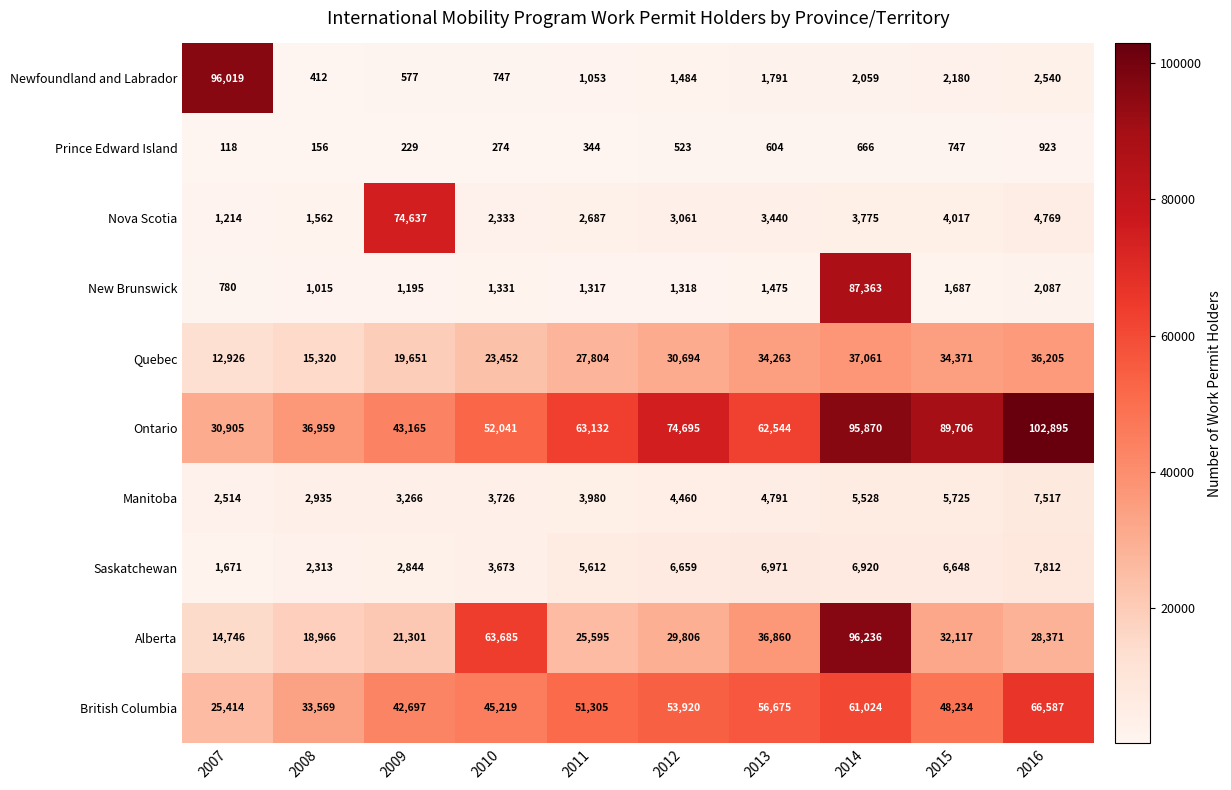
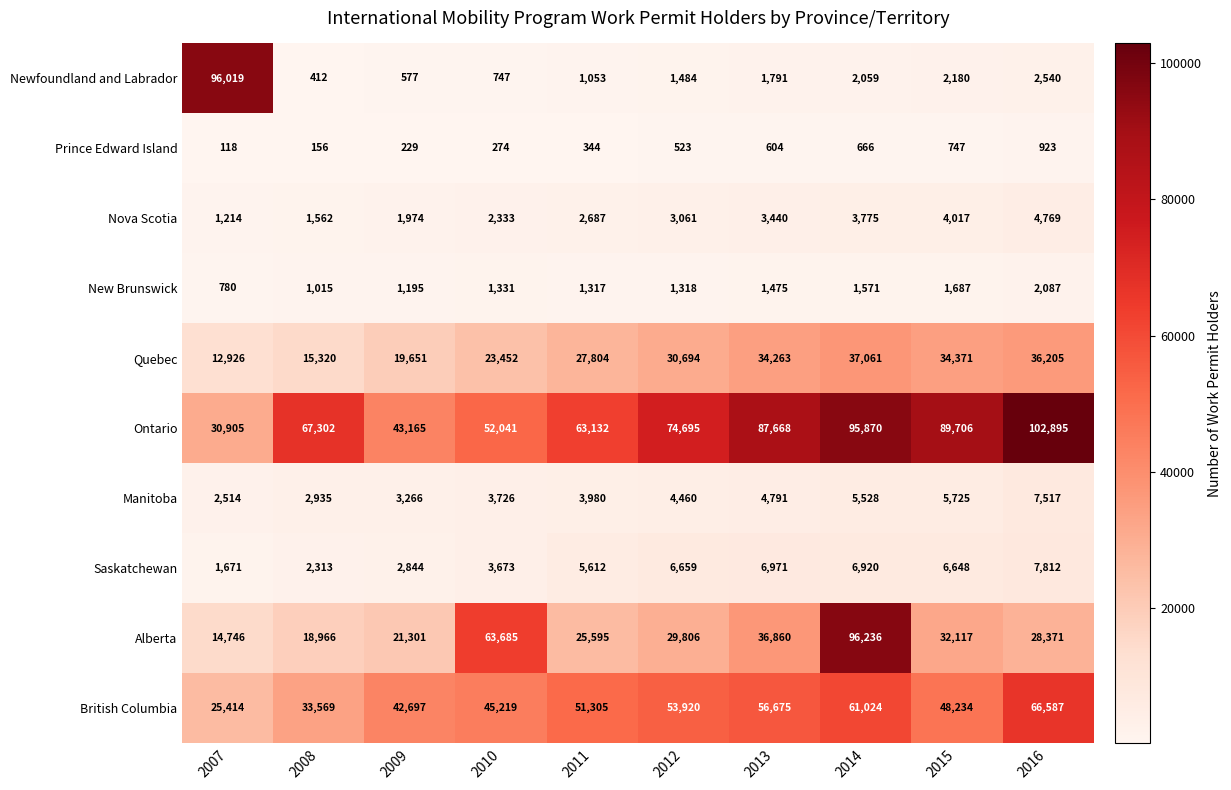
  {
    "Newfoundland and Labrador": {
      "2007": "96,019",
      "2008": "412",
      "2009": "577",
      "2010": "747",
      "2011": "1,053",
      "2012": "1,484",
      "2013": "1,791",
      "2014": "2,059",
      "2015": "2,180",
      "2016": "2,540"
    },
    "Prince Edward Island": {
      "2007": "118",
      "2008": "156",
      "2009": "229",
      "2010": "274",
      "2011": "344",
      "2012": "523",
      "2013": "604",
      "2014": "666",
      "2015": "747",
      "2016": "923"
    },
    "Nova Scotia": {
      "2007": "1,214",
      "2008": "1,562",
-     "2009": "74,637",
+     "2009": "1,974",
      "2010": "2,333",
      "2011": "2,687",
      "2012": "3,061",
      "2013": "3,440",
      "2014": "3,775",
      "2015": "4,017",
      "2016": "4,769"
    },
    "New Brunswick": {
      "2007": "780",
      "2008": "1,015",
      "2009": "1,195",
      "2010": "1,331",
      "2011": "1,317",
      "2012": "1,318",
      "2013": "1,475",
-     "2014": "87,363",
+     "2014": "1,571",
      "2015": "1,687",
      "2016": "2,087"
    },
    "Quebec": {
      "2007": "12,926",
      "2008": "15,320",
      "2009": "19,651",
      "2010": "23,452",
      "2011": "27,804",
      "2012": "30,694",
      "2013": "34,263",
      "2014": "37,061",
      "2015": "34,371",
      "2016": "36,205"
    },
    "Ontario": {
      "2007": "30,905",
-     "2008": "36,959",
+     "2008": "67,302",
      "2009": "43,165",
      "2010": "52,041",
      "2011": "63,132",
      "2012": "74,695",
-     "2013": "62,544",
+     "2013": "87,668",
      "2014": "95,870",
      "2015": "89,706",
      "2016": "102,895"
    },
    "Manitoba": {
      "2007": "2,514",
      "2008": "2,935",
      "2009": "3,266",
      "2010": "3,726",
      "2011": "3,980",
      "2012": "4,460",
      "2013": "4,791",
      "2014": "5,528",
      "2015": "5,725",
      "2016": "7,517"
    },
    "Saskatchewan": {
      "2007": "1,671",
      "2008": "2,313",
      "2009": "2,844",
      "2010": "3,673",
      "2011": "5,612",
      "2012": "6,659",
      "2013": "6,971",
      "2014": "6,920",
      "2015": "6,648",
      "2016": "7,812"
    },
    "Alberta": {
      "2007": "14,746",
      "2008": "18,966",
      "2009": "21,301",
      "2010": "63,685",
      "2011": "25,595",
      "2012": "29,806",
      "2013": "36,860",
      "2014": "96,236",
      "2015": "32,117",
      "2016": "28,371"
    },
    "British Columbia": {
      "2007": "25,414",
      "2008": "33,569",
      "2009": "42,697",
      "2010": "45,219",
      "2011": "51,305",
      "2012": "53,920",
      "2013": "56,675",
      "2014": "61,024",
      "2015": "48,234",
      "2016": "66,587"
    }
  }
